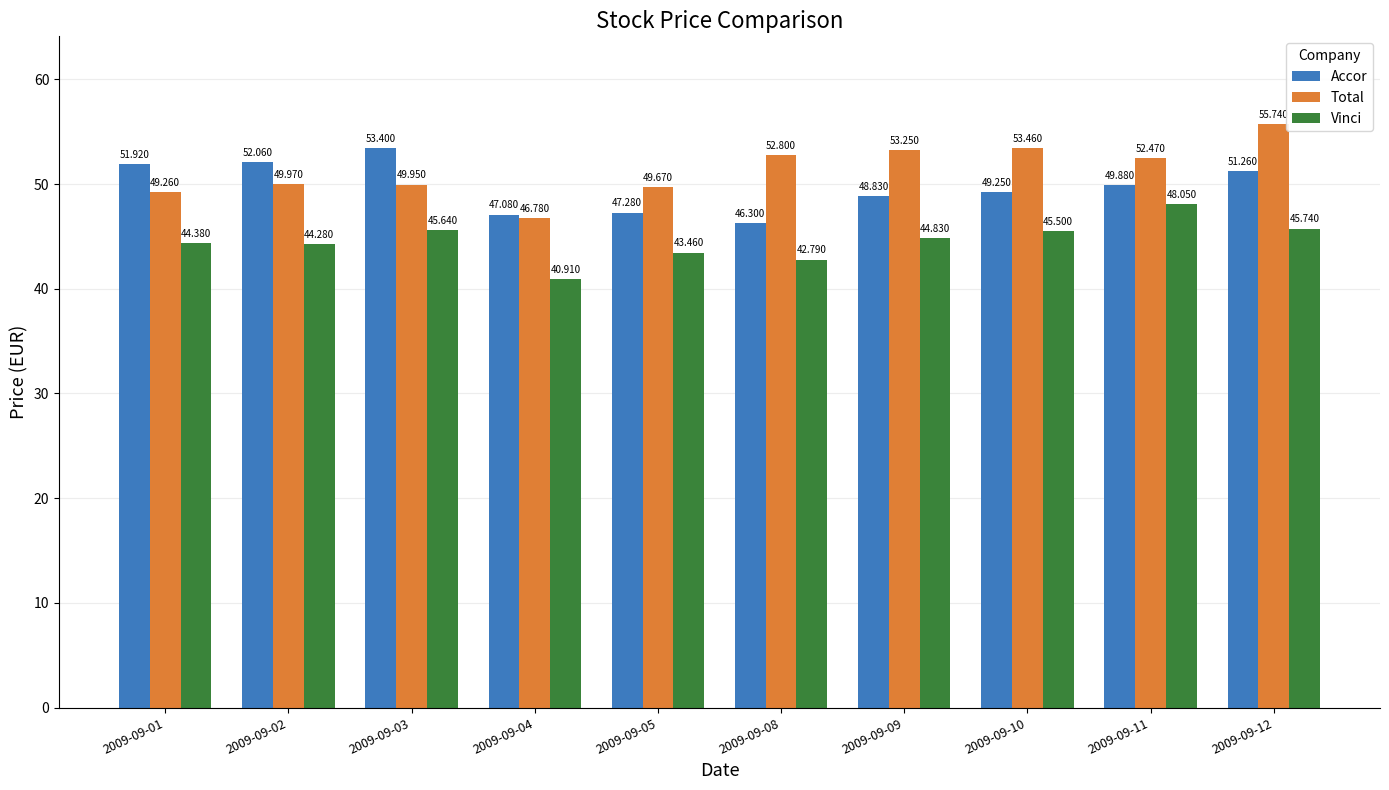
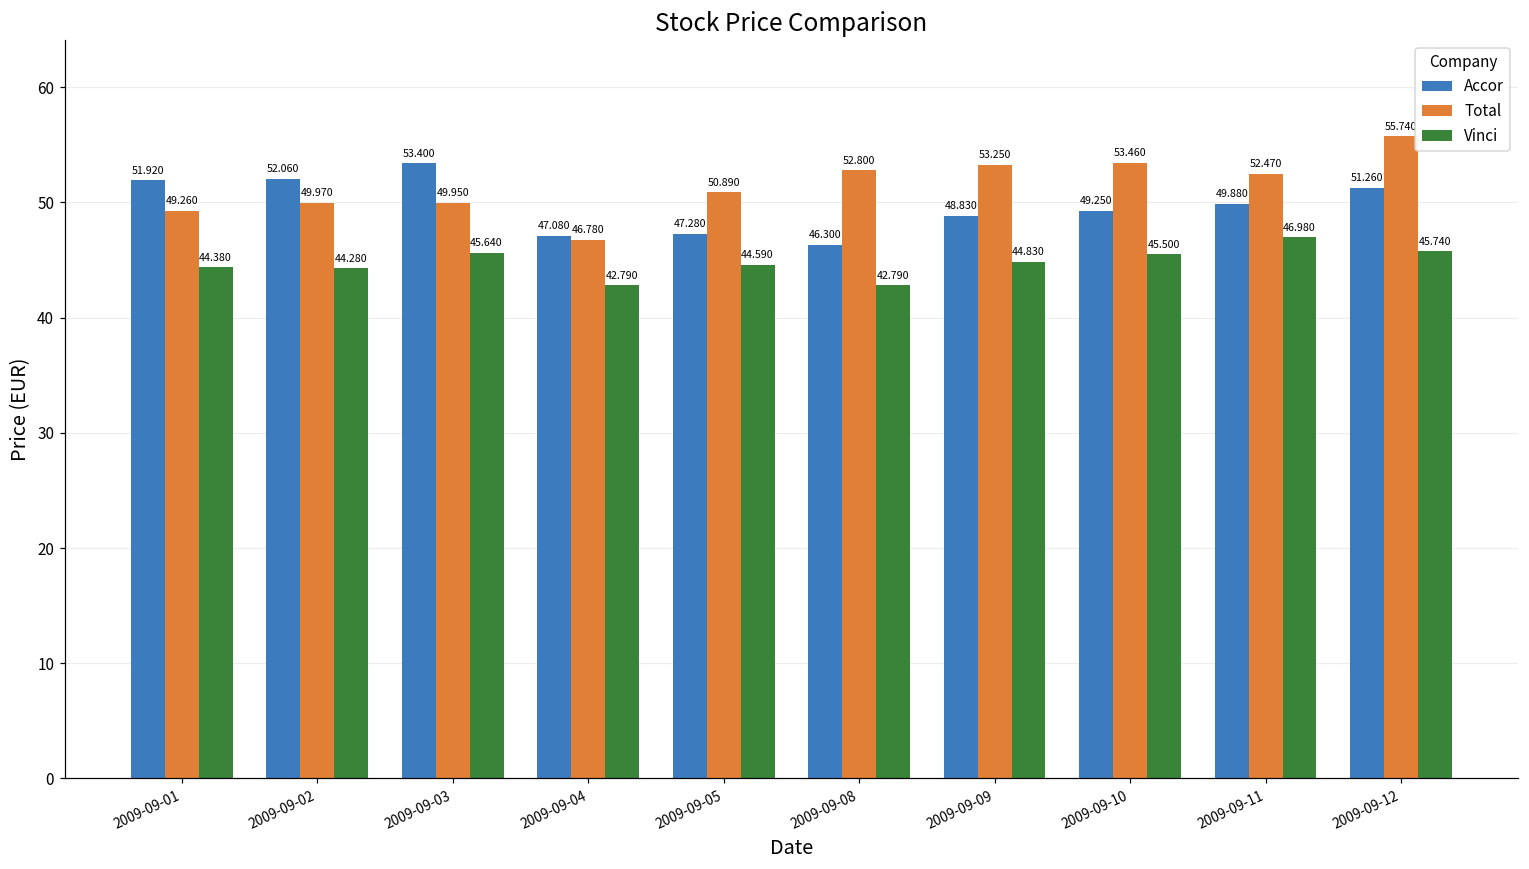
  {
    "Accor": {
      "2009-09-01": 51.920,
      "2009-09-02": 52.060,
      "2009-09-03": 53.400,
      "2009-09-04": 47.080,
      "2009-09-05": 47.280,
      "2009-09-08": 46.300,
      "2009-09-09": 48.830,
      "2009-09-10": 49.250,
      "2009-09-11": 49.880,
      "2009-09-12": 51.260
    },
    "Total": {
      "2009-09-01": 49.260,
      "2009-09-02": 49.970,
      "2009-09-03": 49.950,
      "2009-09-04": 46.780,
-     "2009-09-05": 49.670,
+     "2009-09-05": 50.890,
      "2009-09-08": 52.800,
      "2009-09-09": 53.250,
      "2009-09-10": 53.460,
      "2009-09-11": 52.470
    },
    "Vinci": {
      "2009-09-01": 44.380,
      "2009-09-02": 44.280,
      "2009-09-03": 45.640,
-     "2009-09-04": 40.910,
-     "2009-09-05": 43.460,
+     "2009-09-04": 42.790,
+     "2009-09-05": 44.590,
      "2009-09-08": 42.790,
      "2009-09-09": 44.830,
      "2009-09-10": 45.500,
-     "2009-09-11": 48.050,
+     "2009-09-11": 46.980,
      "2009-09-12": 45.740
    }
  }
